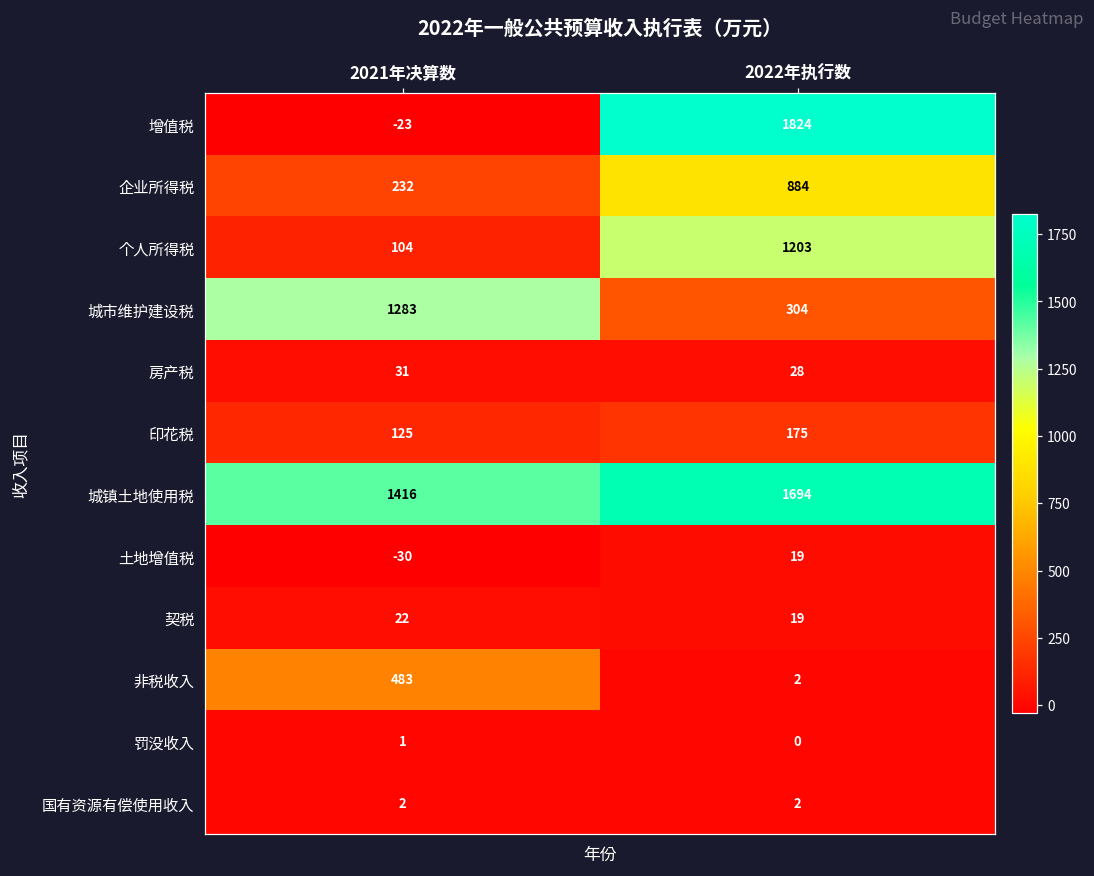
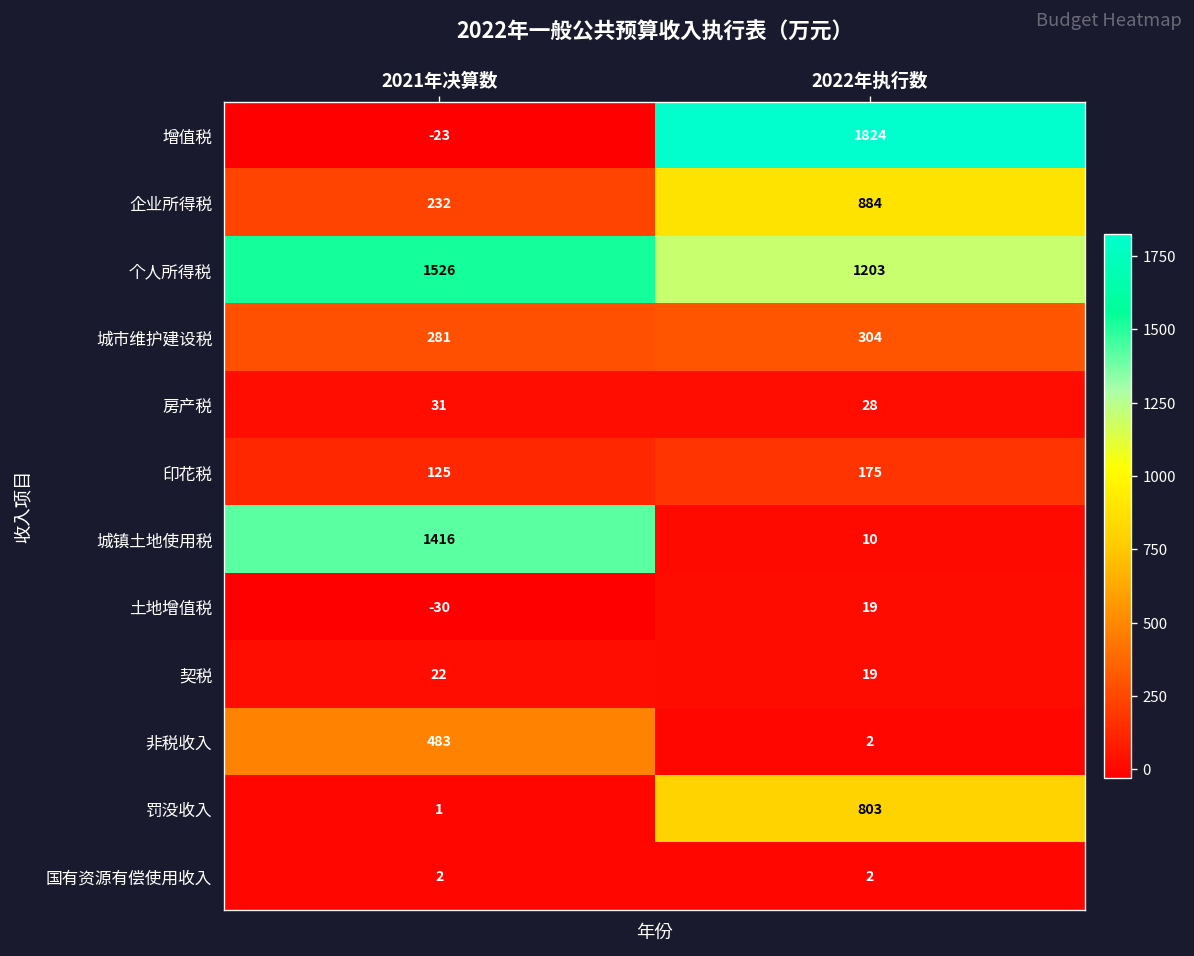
  {
    "增值税": {
      "2021年决算数": -23,
      "2022年执行数": 1824
    },
    "企业所得税": {
      "2021年决算数": 232,
      "2022年执行数": 884
    },
    "个人所得税": {
-     "2021年决算数": 104,
+     "2021年决算数": 1526,
      "2022年执行数": 1203
    },
    "城市维护建设税": {
-     "2021年决算数": 1283,
+     "2021年决算数": 281,
      "2022年执行数": 304
    },
    "房产税": {
      "2021年决算数": 31,
      "2022年执行数": 28
    },
    "印花税": {
      "2021年决算数": 125,
      "2022年执行数": 175
    },
    "城镇土地使用税": {
      "2021年决算数": 1416,
-     "2022年执行数": 1694
+     "2022年执行数": 10
    },
    "土地增值税": {
      "2021年决算数": -30,
      "2022年执行数": 19
    },
    "契税": {
      "2021年决算数": 22,
      "2022年执行数": 19
    },
    "非税收入": {
      "2021年决算数": 483,
      "2022年执行数": 2
    },
    "罚没收入": {
      "2021年决算数": 1,
-     "2022年执行数": 0
+     "2022年执行数": 803
    },
    "国有资源有偿使用收入": {
      "2021年决算数": 2,
      "2022年执行数": 2
    }
  }
